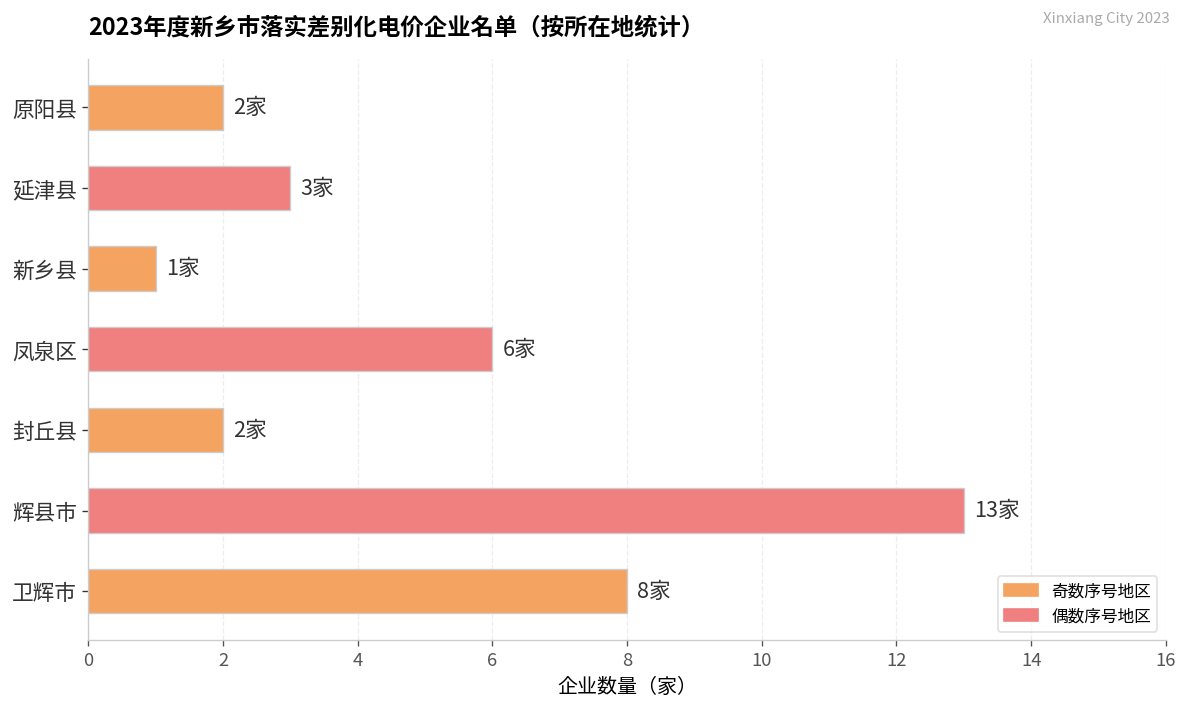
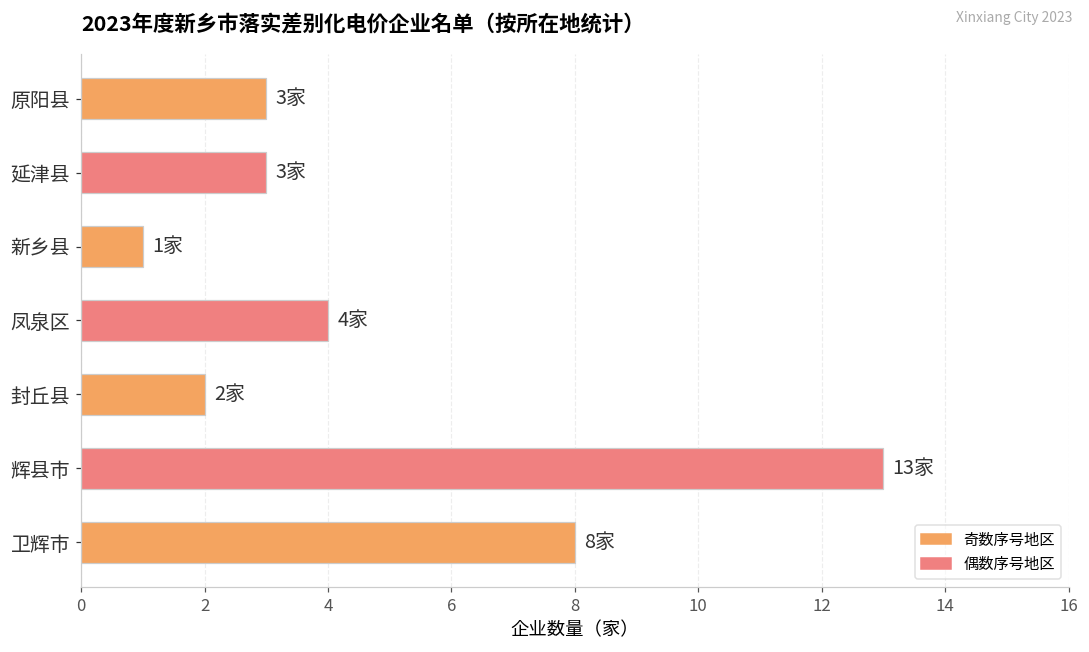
  {
-   "原阳县": "2家",
+   "原阳县": "3家",
    "延津县": "3家",
    "新乡县": "1家",
-   "凤泉区": "6家",
+   "凤泉区": "4家",
    "封丘县": "2家",
    "辉县市": "13家",
    "卫辉市": "8家"
  }
